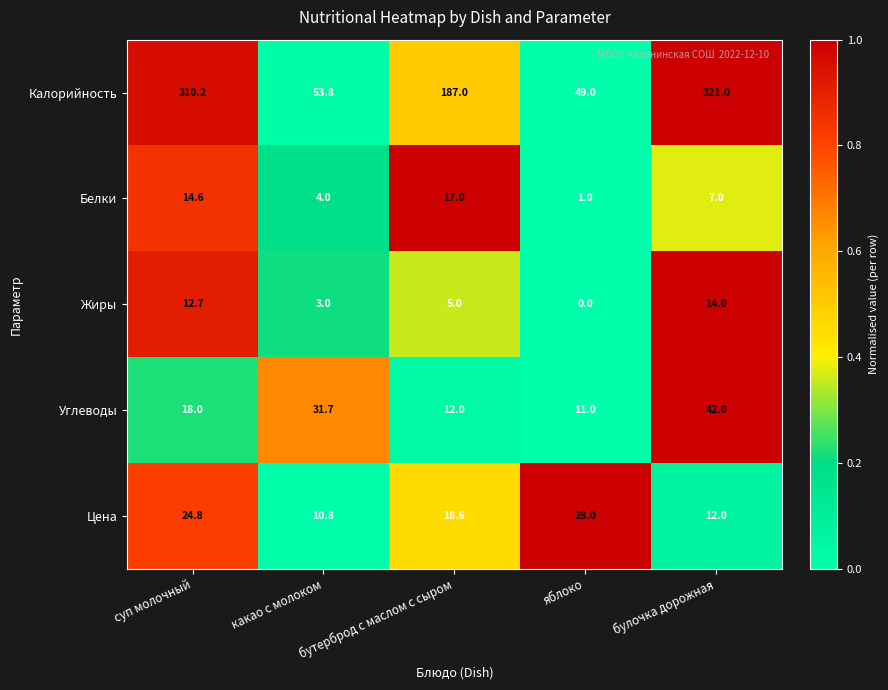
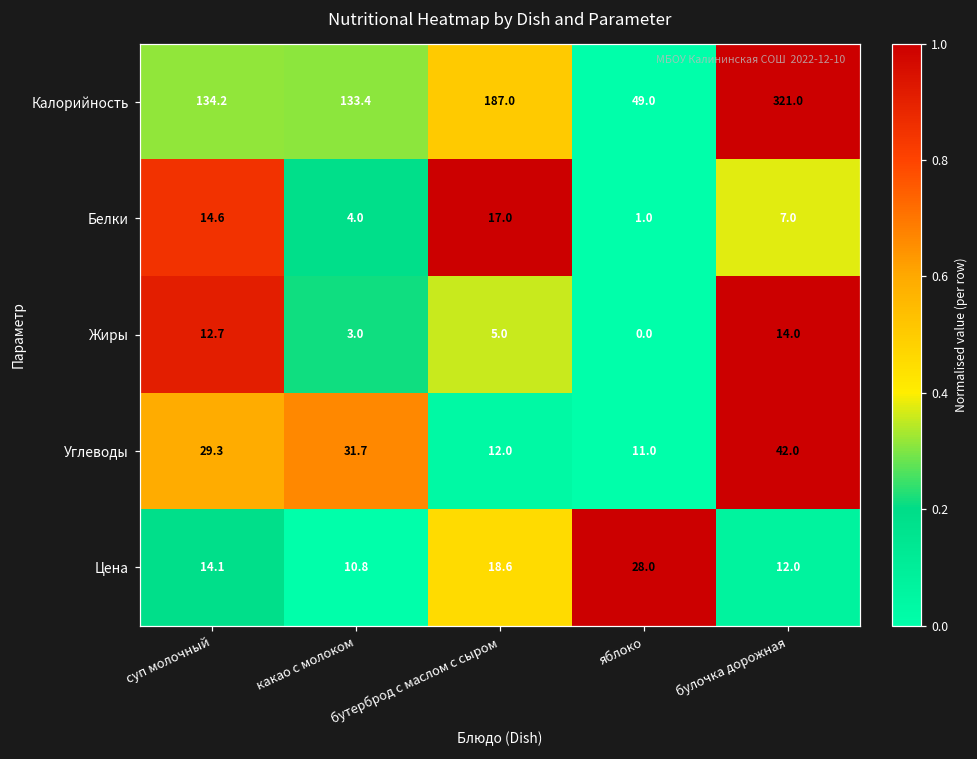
  {
    "Калорийность": {
-     "суп молочный": 310.2,
-     "какао с молоком": 53.8,
+     "суп молочный": 134.2,
+     "какао с молоком": 133.4,
      "бутерброд с маслом с сыром": 187.0,
      "яблоко": 49.0
    },
    "Белки": {
      "суп молочный": 14.6,
      "какао с молоком": 4.0,
      "бутерброд с маслом с сыром": 17.0,
      "яблоко": 1.0,
      "булочка дорожная": 7.0
    },
    "Жиры": {
      "суп молочный": 12.7,
      "какао с молоком": 3.0,
      "бутерброд с маслом с сыром": 5.0,
      "яблоко": 0.0,
      "булочка дорожная": 14.0
    },
    "Углеводы": {
-     "суп молочный": 18.0,
+     "суп молочный": 29.3,
      "какао с молоком": 31.7,
      "бутерброд с маслом с сыром": 12.0,
      "яблоко": 11.0,
      "булочка дорожная": 42.0
    },
    "Цена": {
-     "суп молочный": 24.8,
+     "суп молочный": 14.1,
      "какао с молоком": 10.8,
      "бутерброд с маслом с сыром": 18.6,
      "яблоко": 28.0,
      "булочка дорожная": 12.0
    }
  }
